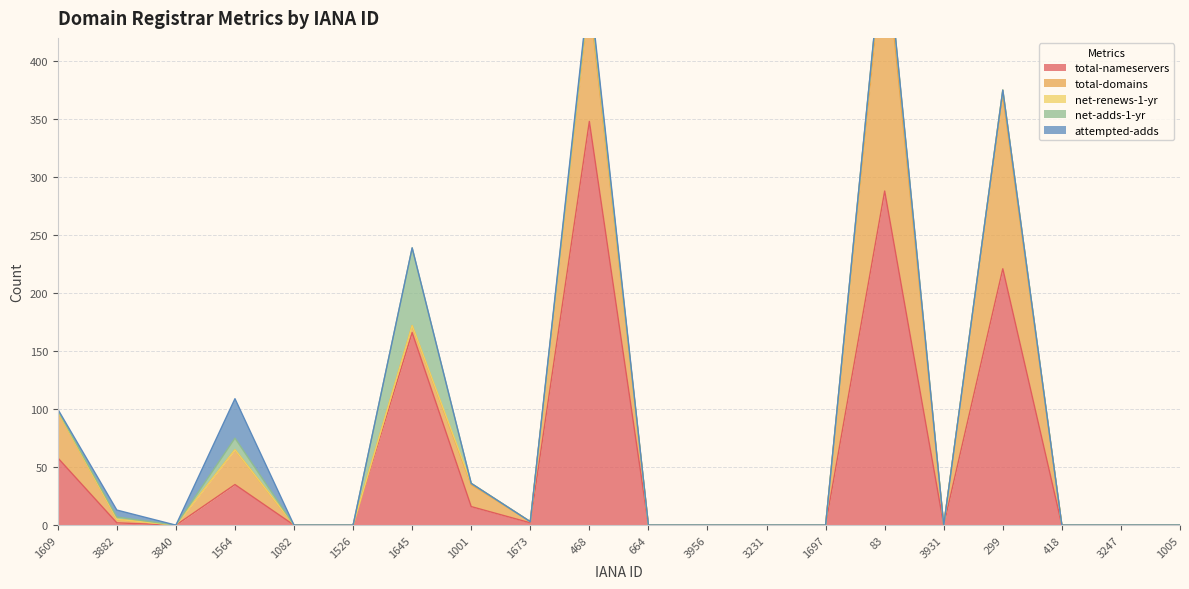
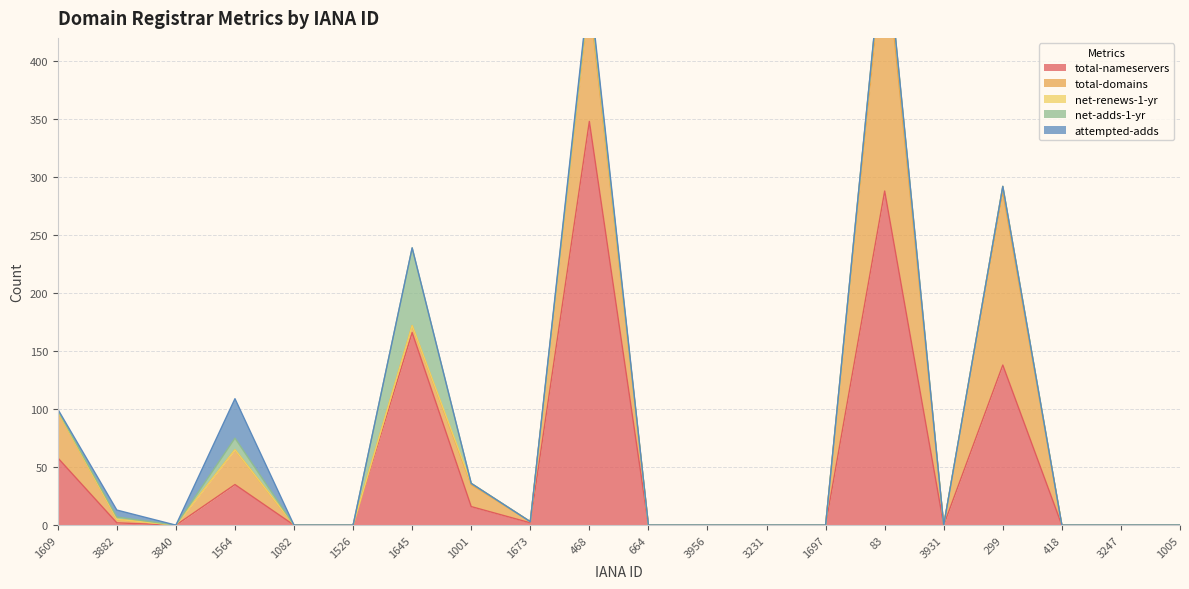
  {
    "total-nameservers": {
      "1609": 58,
      "3882": 2,
      "1564": 35,
      "1645": 166,
      "1001": 16,
      "468": 348,
      "83": 288,
-     "299": 221
+     "299": 138
    },
    "net-adds-1-yr": {
      "1564": 10
    },
    "attempted-adds": {
      "3882": 6,
      "1564": 34
    }
  }
